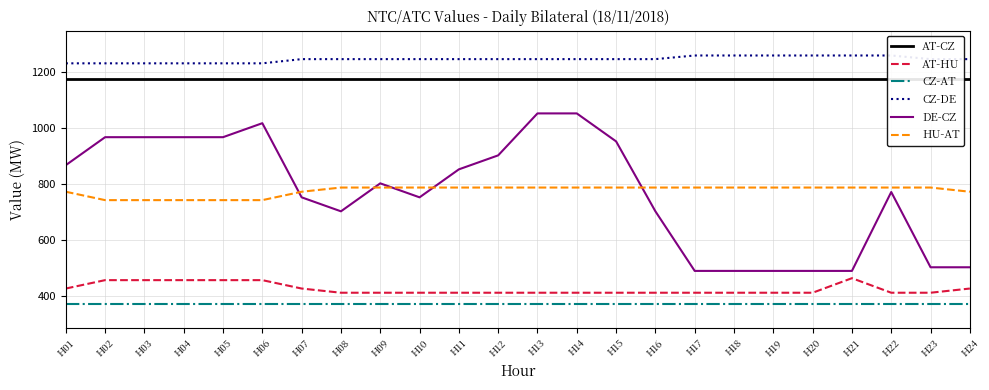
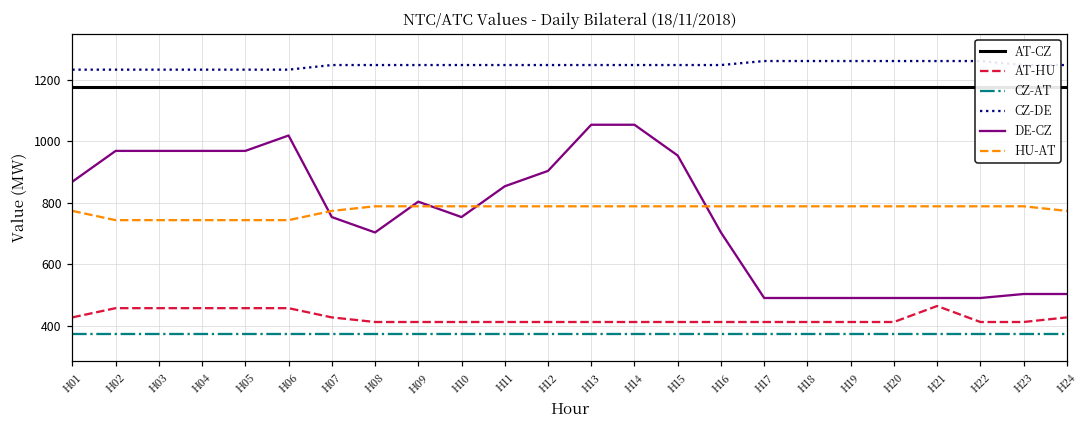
  {
    "AT-CZ": {
      "H01": 1180,
      "H02": 1180,
      "H03": 1180,
      "H04": 1180,
      "H05": 1180,
      "H06": 1180,
      "H07": 1180,
      "H08": 1180,
      "H09": 1180,
      "H10": 1180,
      "H11": 1180,
      "H12": 1180,
      "H13": 1180,
      "H14": 1180,
      "H15": 1180,
      "H16": 1180,
      "H17": 1180,
      "H18": 1180,
      "H19": 1180,
      "H20": 1180,
      "H21": 1180,
      "H24": 1180
    },
    "AT-HU": {
      "H01": 430,
      "H02": 460,
      "H03": 460,
      "H04": 460,
      "H05": 460,
      "H06": 460,
      "H07": 430,
      "H08": 410,
      "H09": 410,
      "H10": 410,
      "H11": 410,
      "H12": 410,
      "H13": 410,
      "H14": 410,
      "H15": 410,
      "H16": 410,
      "H17": 410,
      "H18": 410,
      "H19": 410,
      "H20": 410,
      "H21": 460,
      "H22": 410,
      "H23": 410,
      "H24": 430
    },
    "CZ-AT": {
      "H01": 370,
      "H02": 370,
      "H03": 370,
      "H04": 370,
      "H05": 370,
      "H06": 370,
      "H07": 370,
      "H08": 370,
      "H09": 370,
      "H10": 370,
      "H11": 370,
      "H12": 370,
      "H13": 370,
      "H14": 370,
      "H15": 370,
      "H16": 370,
      "H17": 370,
      "H18": 370,
      "H19": 370,
      "H20": 370,
      "H21": 370,
      "H22": 370,
      "H23": 370,
      "H24": 370
    },
    "CZ-DE": {
      "H01": 1230,
      "H02": 1230,
      "H03": 1230,
      "H04": 1230,
      "H05": 1230,
      "H06": 1230,
      "H07": 1250,
      "H08": 1250,
      "H09": 1250,
      "H10": 1250,
      "H11": 1250,
      "H12": 1250,
      "H13": 1250,
      "H14": 1250,
      "H15": 1250,
      "H16": 1250,
      "H17": 1260,
      "H18": 1260,
      "H19": 1260,
      "H20": 1260,
      "H21": 1260,
      "H24": 1250
    },
    "DE-CZ": {
      "H01": 870,
      "H02": 970,
      "H03": 970,
      "H04": 970,
      "H05": 970,
      "H06": 1020,
      "H07": 750,
      "H08": 700,
      "H09": 800,
      "H10": 750,
      "H11": 850,
      "H12": 900,
      "H13": 1050,
      "H14": 1050,
      "H15": 950,
      "H16": 700,
      "H17": 490,
      "H18": 490,
      "H19": 490,
      "H20": 490,
      "H21": 490,
-     "H22": 770,
+     "H22": 490,
      "H23": 500,
      "H24": 500
    },
    "HU-AT": {
      "H01": 770,
      "H02": 740,
      "H03": 740,
      "H04": 740,
      "H05": 740,
      "H06": 740,
      "H07": 770,
      "H08": 790,
      "H09": 790,
      "H10": 790,
      "H11": 790,
      "H12": 790,
      "H13": 790,
      "H14": 790,
      "H15": 790,
      "H16": 790,
      "H17": 790,
      "H18": 790,
      "H19": 790,
      "H20": 790,
      "H21": 790,
      "H22": 790,
      "H23": 790,
      "H24": 770
    }
  }
